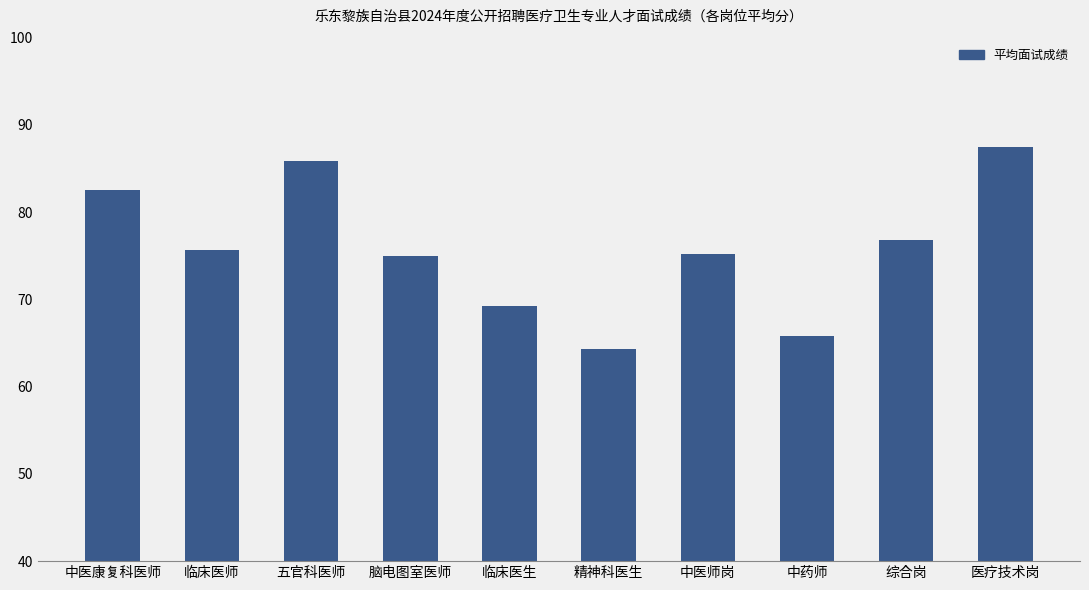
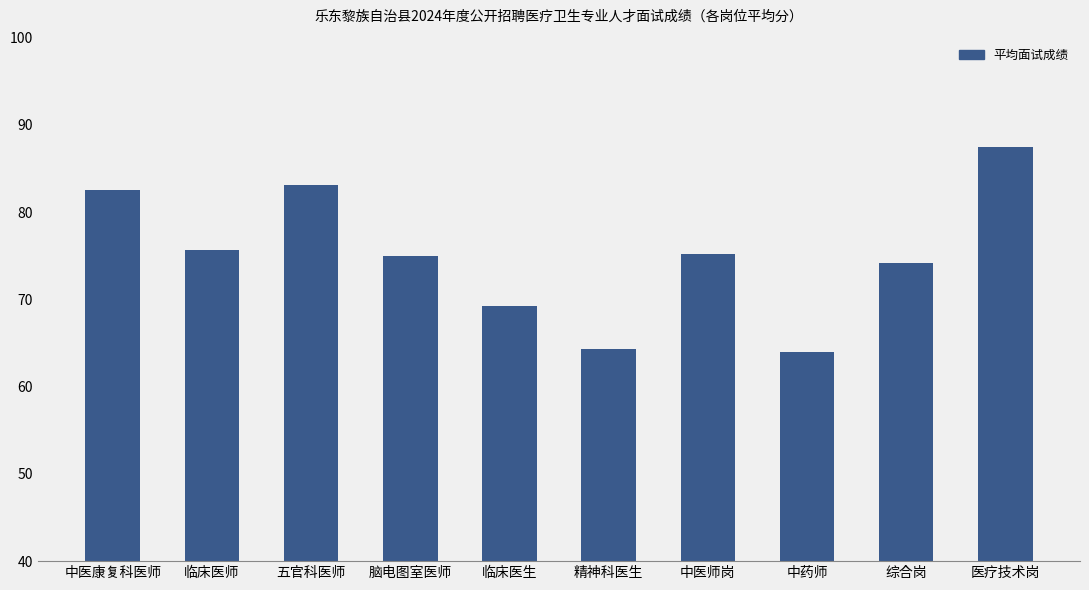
  {
    "中医康复科医师": 83,
    "临床医师": 76,
-   "五官科医师": 86,
+   "五官科医师": 83,
    "脑电图室医师": 75,
    "临床医生": 69,
    "精神科医生": 64,
    "中医师岗": 75,
-   "中药师": 66,
-   "综合岗": 77,
+   "中药师": 64,
+   "综合岗": 74,
    "医疗技术岗": 88
  }
